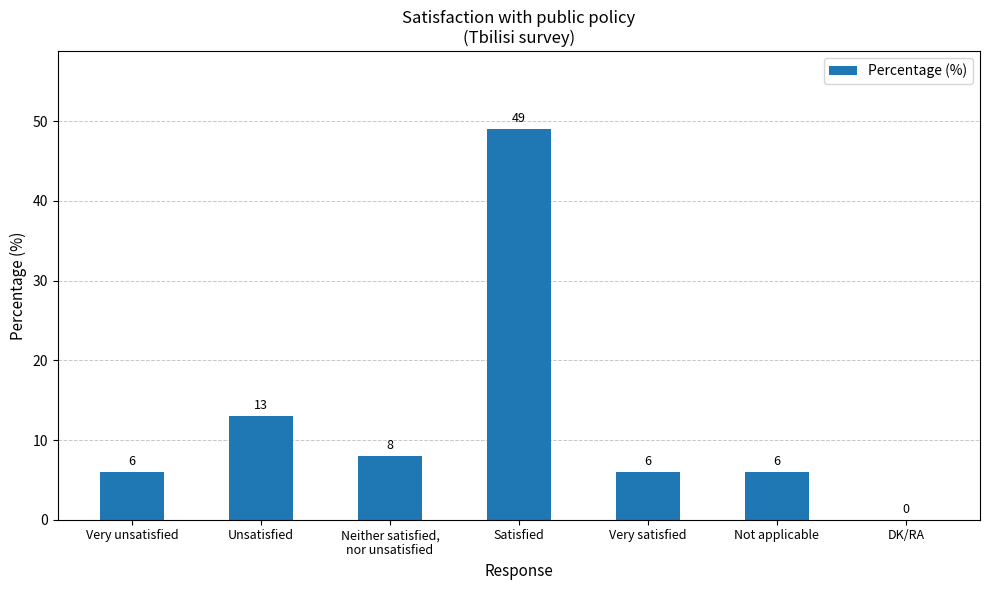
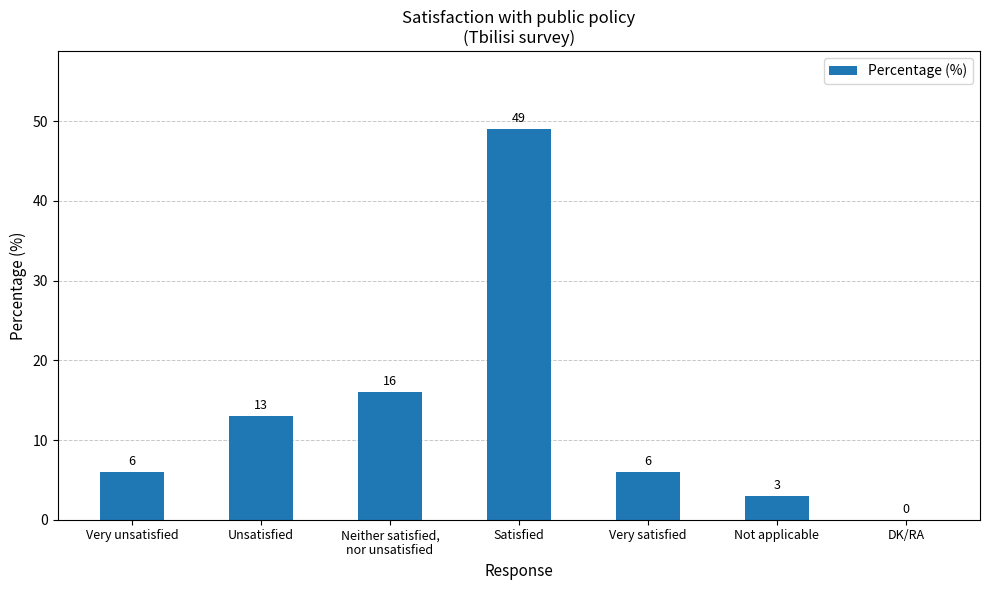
  {
    "Very unsatisfied": 6,
    "Unsatisfied": 13,
-   "Neither satisfied, nor unsatisfied": 8,
+   "Neither satisfied, nor unsatisfied": 16,
    "Satisfied": 49,
    "Very satisfied": 6,
-   "Not applicable": 6,
+   "Not applicable": 3,
    "DK/RA": 0
  }
